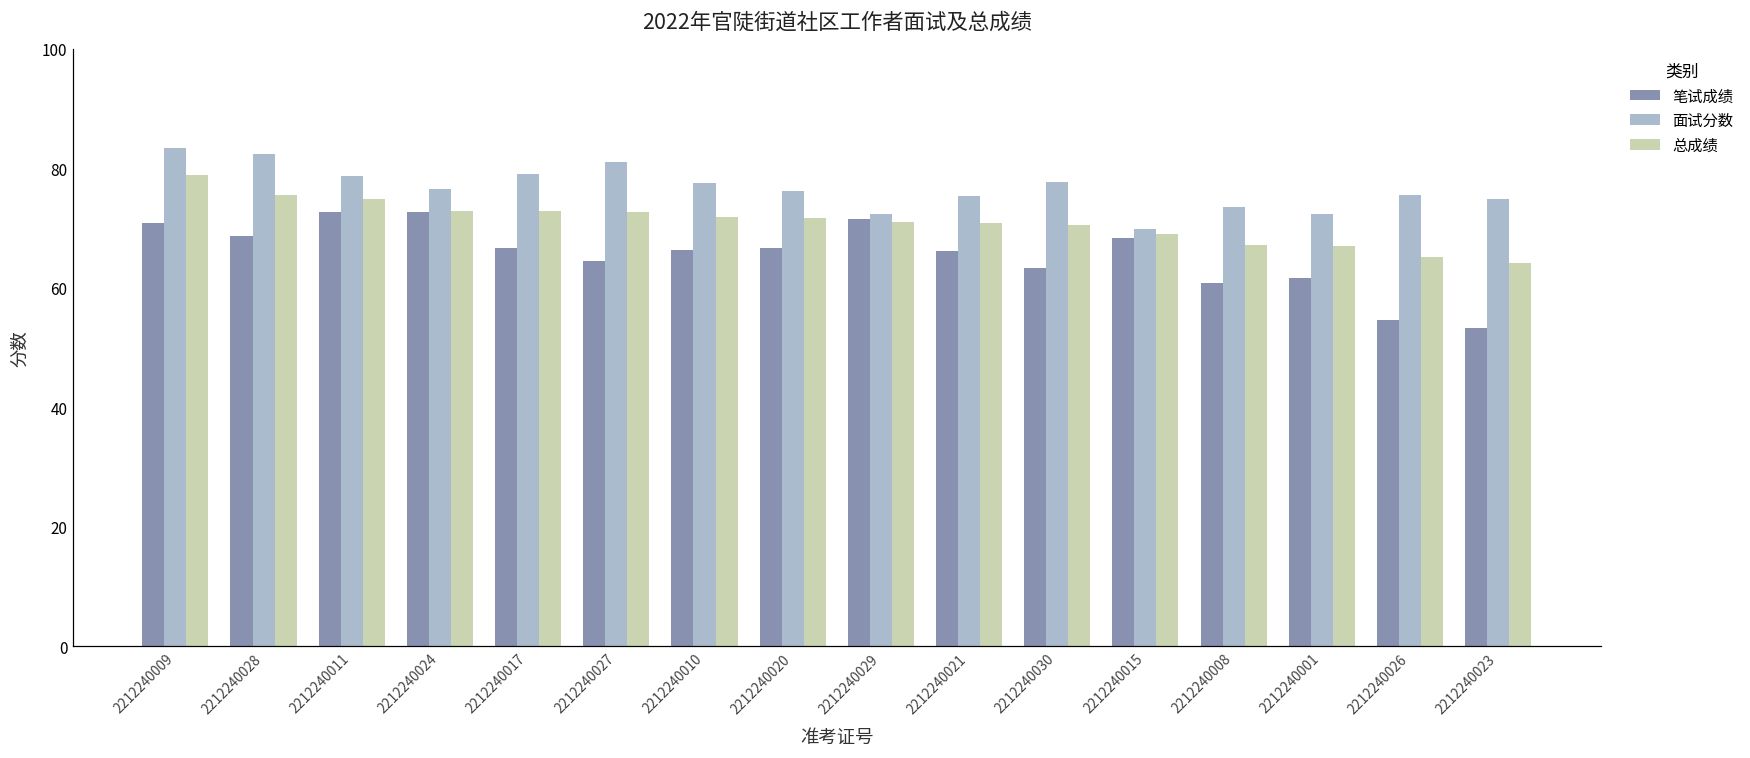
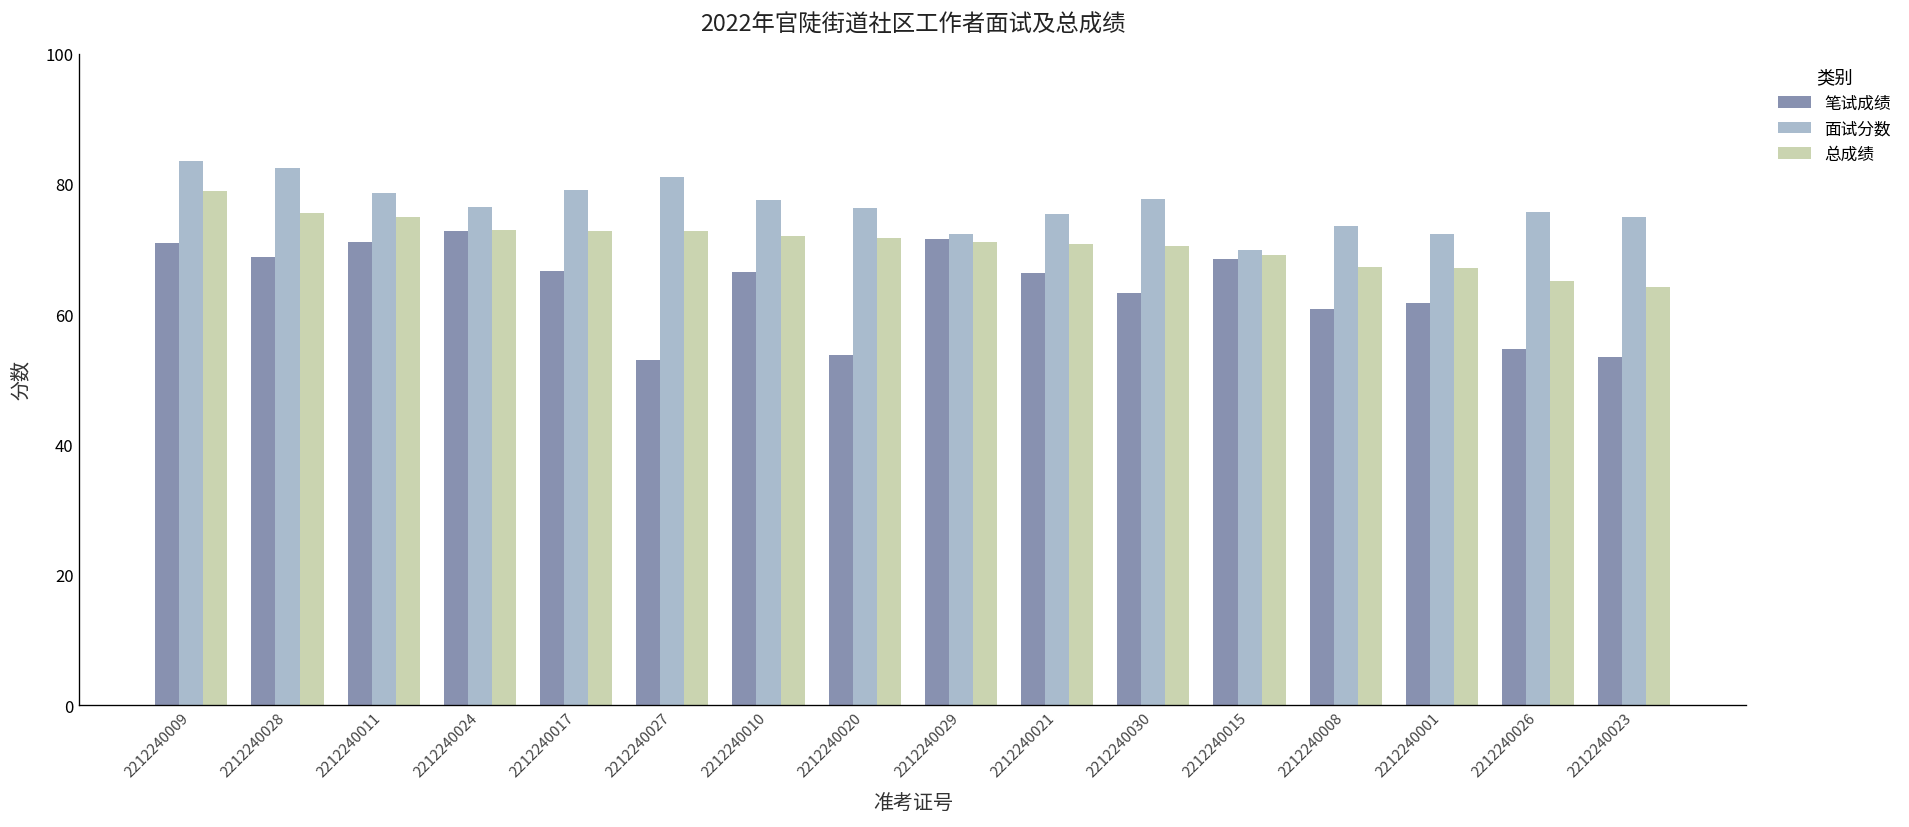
  {
    "笔试成绩": {
      "2212240009": 71,
      "2212240028": 69,
-     "2212240011": 73,
+     "2212240011": 71,
      "2212240024": 73,
      "2212240017": 67,
-     "2212240027": 65,
+     "2212240027": 53,
      "2212240010": 66,
-     "2212240020": 67,
+     "2212240020": 54,
      "2212240029": 72,
      "2212240021": 66,
      "2212240030": 63,
      "2212240015": 68,
      "2212240008": 61,
      "2212240001": 62,
      "2212240026": 55,
      "2212240023": 53
    }
  }
